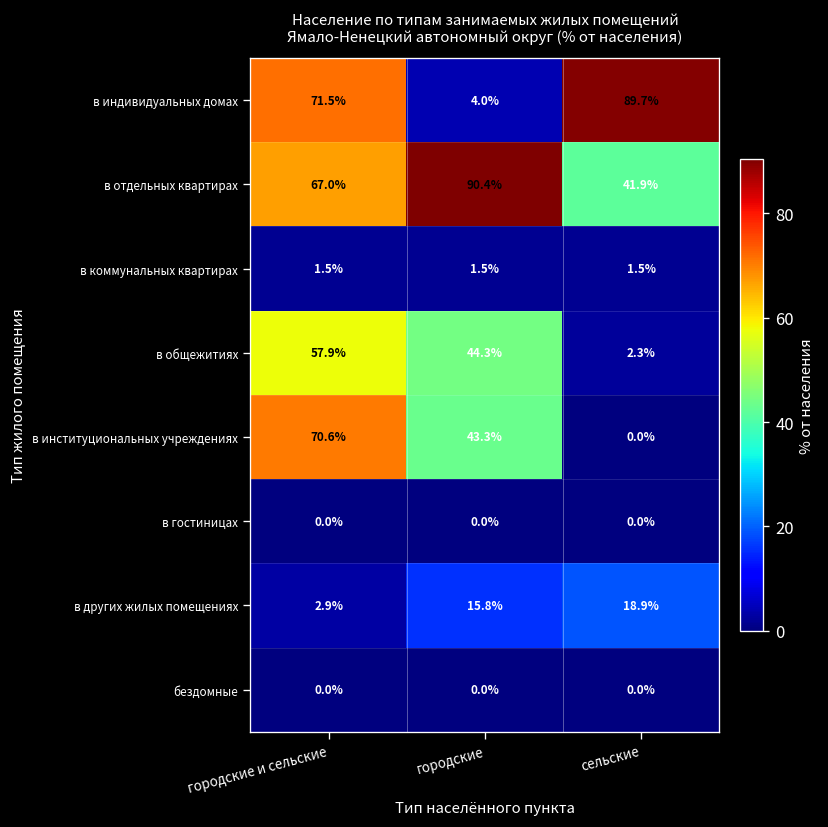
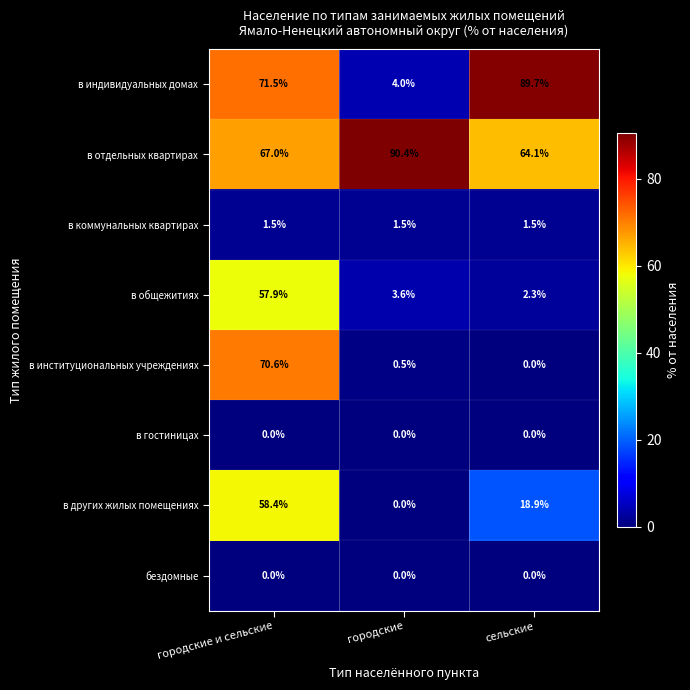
  {
    "в индивидуальных домах": {
      "городские и сельские": "71.5%",
      "городские": "4.0%",
      "сельские": "89.7%"
    },
    "в отдельных квартирах": {
      "городские и сельские": "67.0%",
      "городские": "90.4%",
-     "сельские": "41.9%"
+     "сельские": "64.1%"
    },
    "в коммунальных квартирах": {
      "городские и сельские": "1.5%",
      "городские": "1.5%",
      "сельские": "1.5%"
    },
    "в общежитиях": {
      "городские и сельские": "57.9%",
-     "городские": "44.3%",
+     "городские": "3.6%",
      "сельские": "2.3%"
    },
    "в институциональных учреждениях": {
      "городские и сельские": "70.6%",
-     "городские": "43.3%",
+     "городские": "0.5%",
      "сельские": "0.0%"
    },
    "в гостиницах": {
      "городские и сельские": "0.0%",
      "городские": "0.0%",
      "сельские": "0.0%"
    },
    "в других жилых помещениях": {
-     "городские и сельские": "2.9%",
-     "городские": "15.8%",
+     "городские и сельские": "58.4%",
+     "городские": "0.0%",
      "сельские": "18.9%"
    },
    "бездомные": {
      "городские и сельские": "0.0%",
      "городские": "0.0%",
      "сельские": "0.0%"
    }
  }
